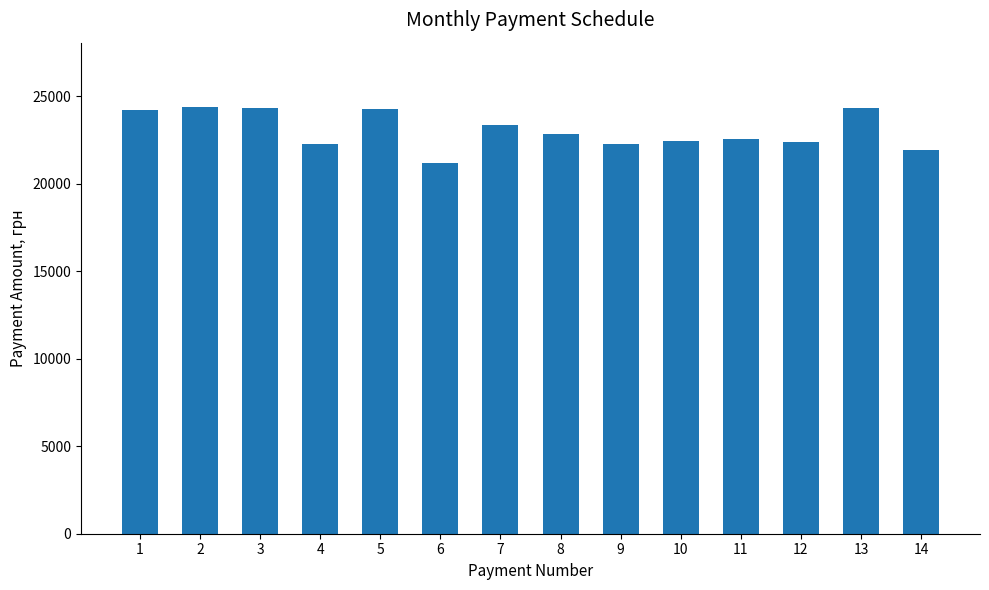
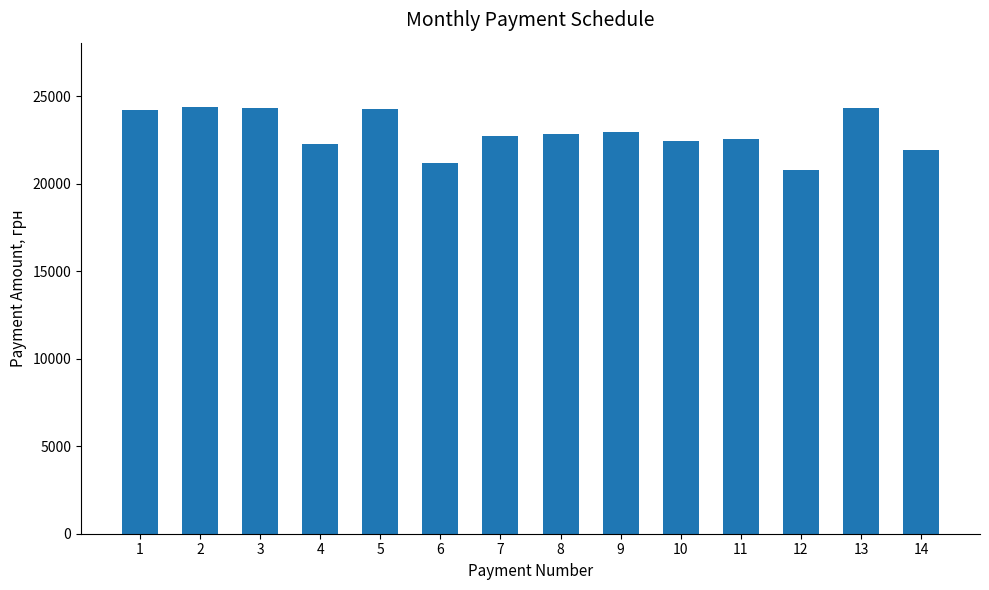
  {
    "1": 24200,
    "2": 24400,
    "3": 24300,
    "4": 22300,
    "5": 24300,
    "6": 21200,
-   "7": 23400,
+   "7": 22700,
    "8": 22800,
-   "9": 22300,
+   "9": 23000,
    "10": 22400,
    "11": 22600,
-   "12": 22400,
+   "12": 20800,
    "13": 24300,
    "14": 21900
  }
